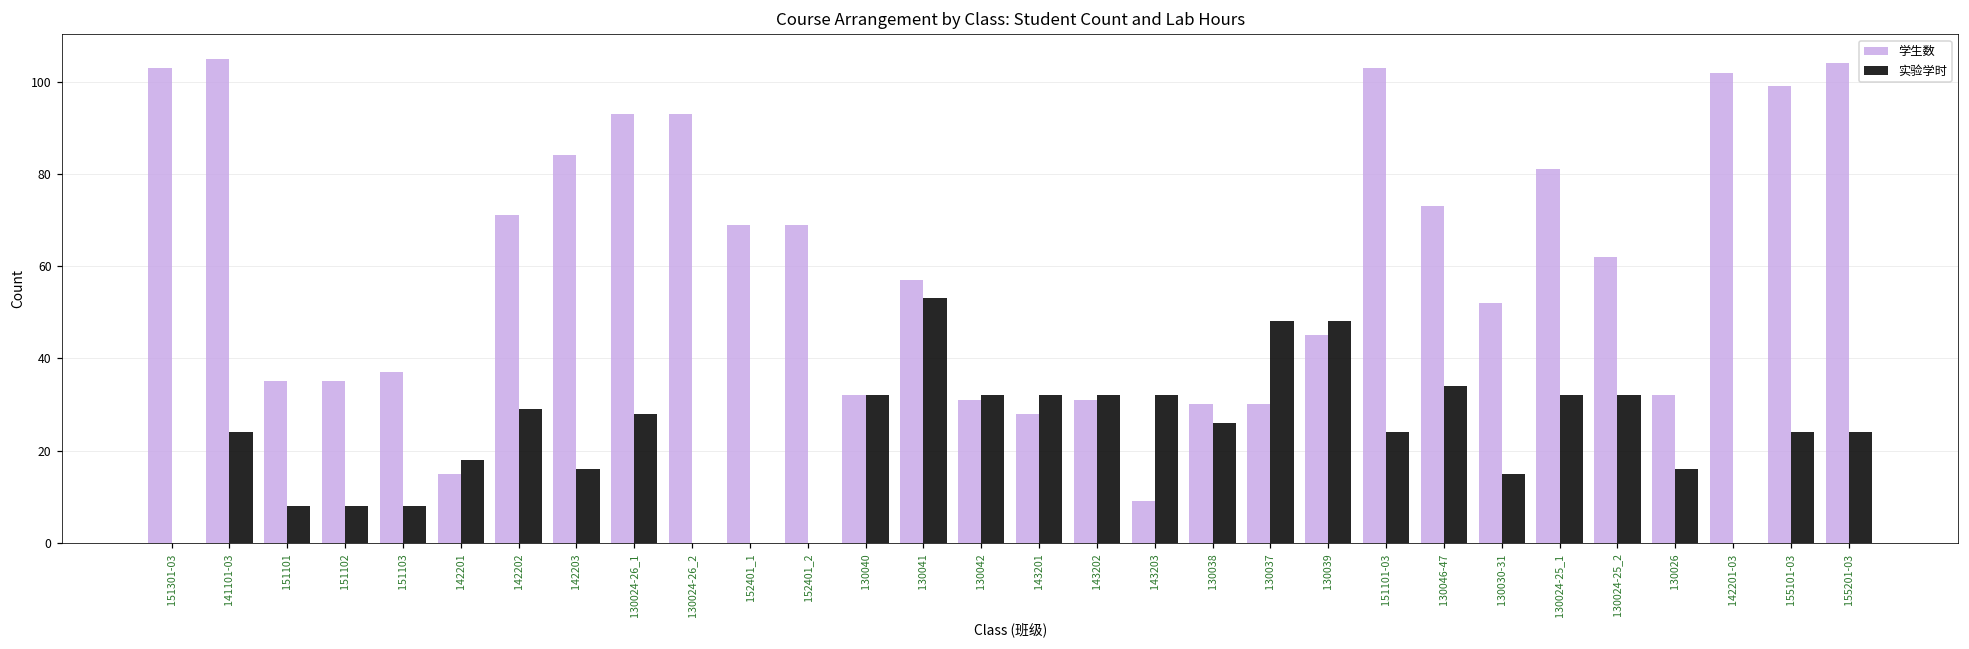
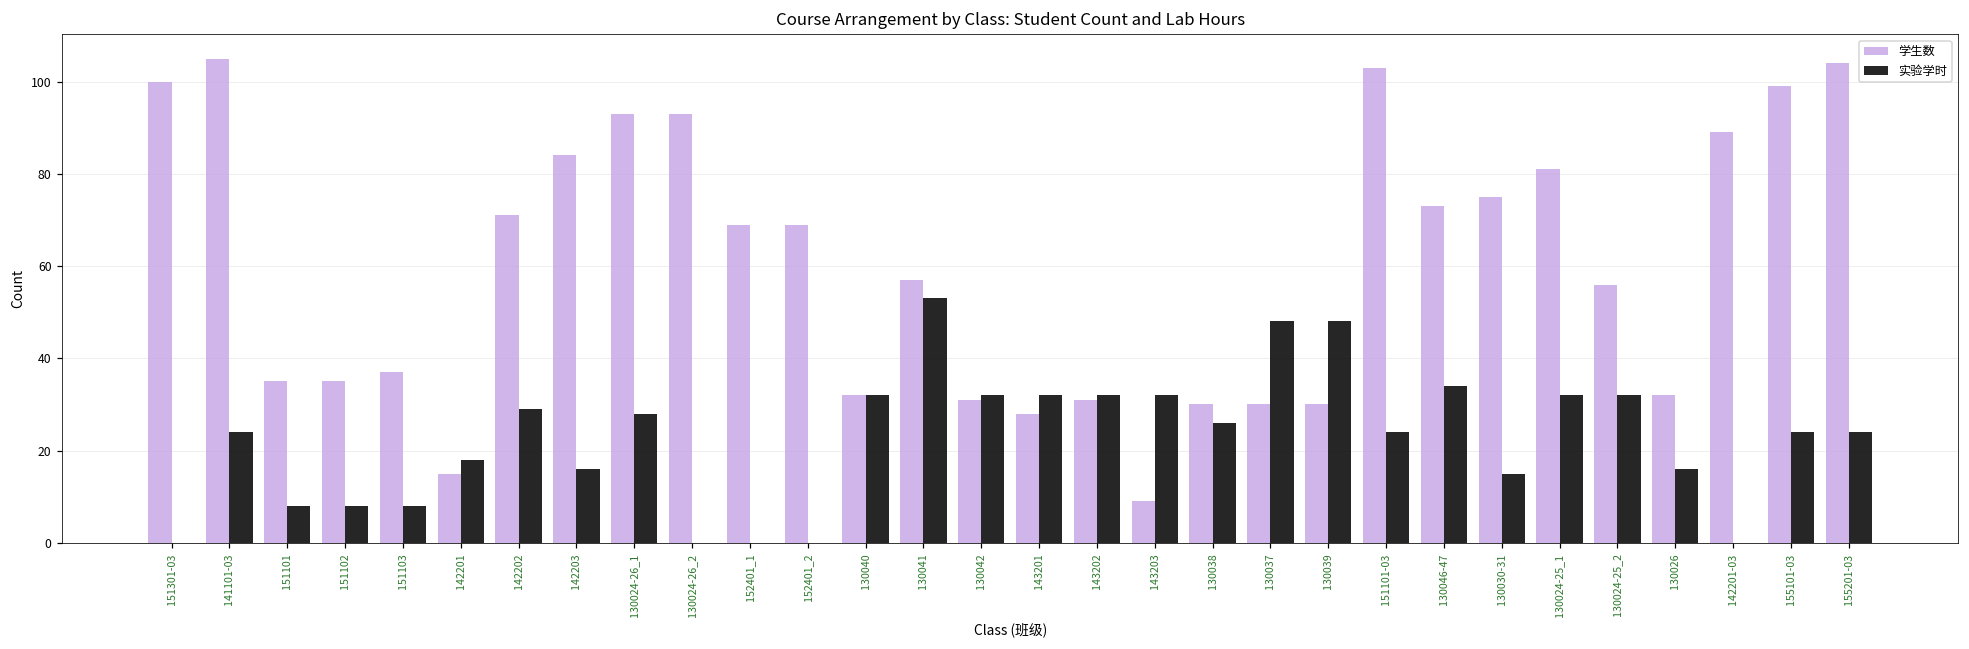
  {
    "学生数": {
-     "151301-03": 103,
+     "151301-03": 100,
      "141101-03": 105,
      "151101": 35,
      "151102": 35,
      "151103": 37,
      "142201": 15,
      "142202": 71,
      "142203": 84,
      "130024-26_1": 93,
      "130024-26_2": 93,
      "152401_1": 69,
      "152401_2": 69,
      "130040": 32,
      "130041": 57,
      "130042": 31,
      "143201": 28,
      "143202": 31,
      "143203": 9,
      "130038": 30,
      "130037": 30,
-     "130039": 45,
+     "130039": 30,
      "151101-03": 103,
      "130046-47": 73,
-     "130030-31": 52,
+     "130030-31": 75,
      "130024-25_1": 81,
-     "130024-25_2": 62,
+     "130024-25_2": 56,
      "130026": 32,
-     "142201-03": 102,
+     "142201-03": 89,
      "155101-03": 99,
      "155201-03": 104
    },
    "实验学时": {
      "151301-03": 0,
      "141101-03": 24,
      "151101": 8,
      "151102": 8,
      "151103": 8,
      "142201": 18,
      "142202": 29,
      "142203": 16,
      "130024-26_1": 28,
      "130024-26_2": 0,
      "152401_1": 0,
      "152401_2": 0,
      "130040": 32,
      "130041": 53,
      "130042": 32,
      "143201": 32,
      "143202": 32,
      "143203": 32,
      "130038": 26,
      "130037": 48,
      "130039": 48,
      "151101-03": 24,
      "130046-47": 34,
      "130030-31": 15,
      "130024-25_1": 32,
      "130024-25_2": 32,
      "130026": 16,
      "142201-03": 0,
      "155101-03": 24,
      "155201-03": 24
    }
  }
